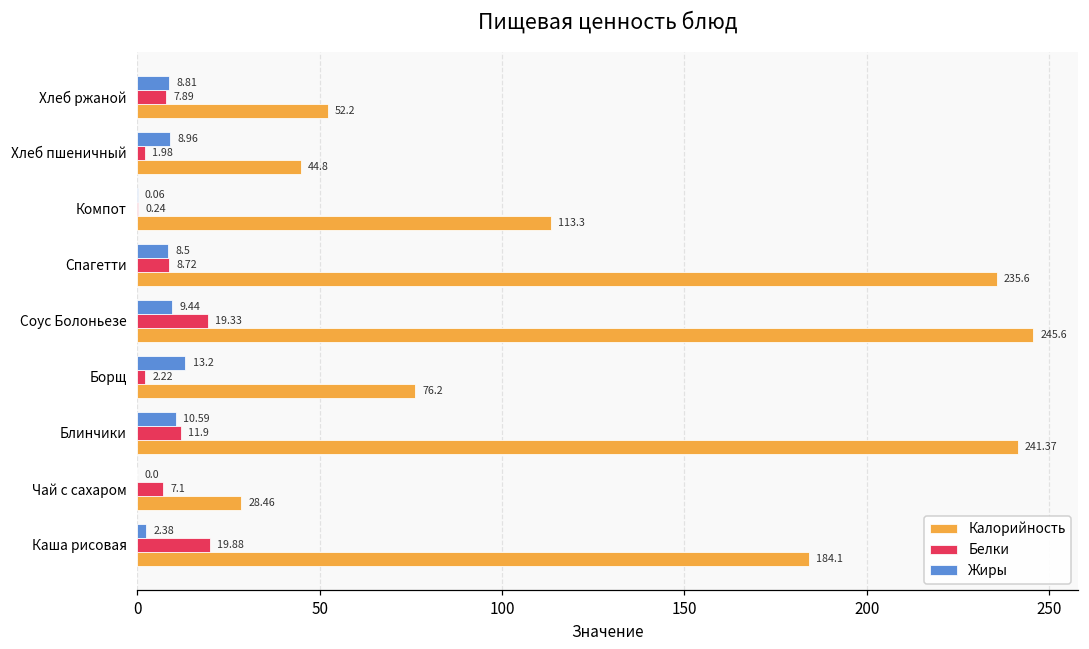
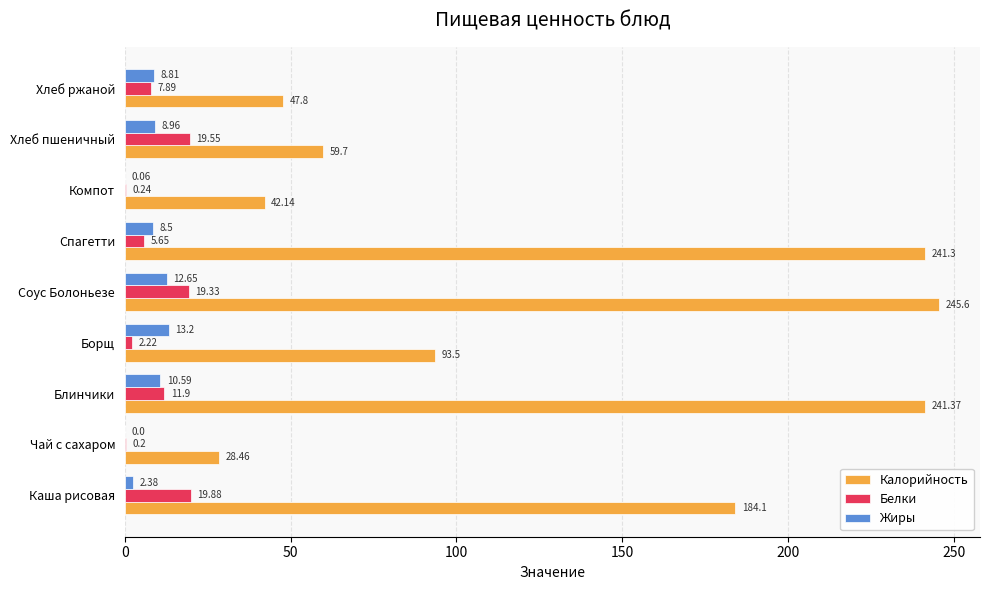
  {
    "Калорийность": {
-     "Хлеб ржаной": 52.2,
-     "Хлеб пшеничный": 44.8,
-     "Компот": 113.3,
-     "Спагетти": 235.6,
+     "Хлеб ржаной": 47.8,
+     "Хлеб пшеничный": 59.7,
+     "Компот": 42.14,
+     "Спагетти": 241.3,
      "Соус Болоньезе": 245.6,
-     "Борщ": 76.2,
+     "Борщ": 93.5,
      "Блинчики": 241.37,
      "Чай с сахаром": 28.46,
      "Каша рисовая": 184.1
    },
    "Белки": {
      "Хлеб ржаной": 7.89,
-     "Хлеб пшеничный": 1.98,
+     "Хлеб пшеничный": 19.55,
      "Компот": 0.24,
-     "Спагетти": 8.72,
+     "Спагетти": 5.65,
      "Соус Болоньезе": 19.33,
      "Борщ": 2.22,
      "Блинчики": 11.9,
-     "Чай с сахаром": 7.1,
+     "Чай с сахаром": 0.2,
      "Каша рисовая": 19.88
    },
    "Жиры": {
      "Хлеб ржаной": 8.81,
      "Хлеб пшеничный": 8.96,
      "Компот": 0.06,
      "Спагетти": 8.5,
-     "Соус Болоньезе": 9.44,
+     "Соус Болоньезе": 12.65,
      "Борщ": 13.2,
      "Блинчики": 10.59,
      "Чай с сахаром": 0.0,
      "Каша рисовая": 2.38
    }
  }
